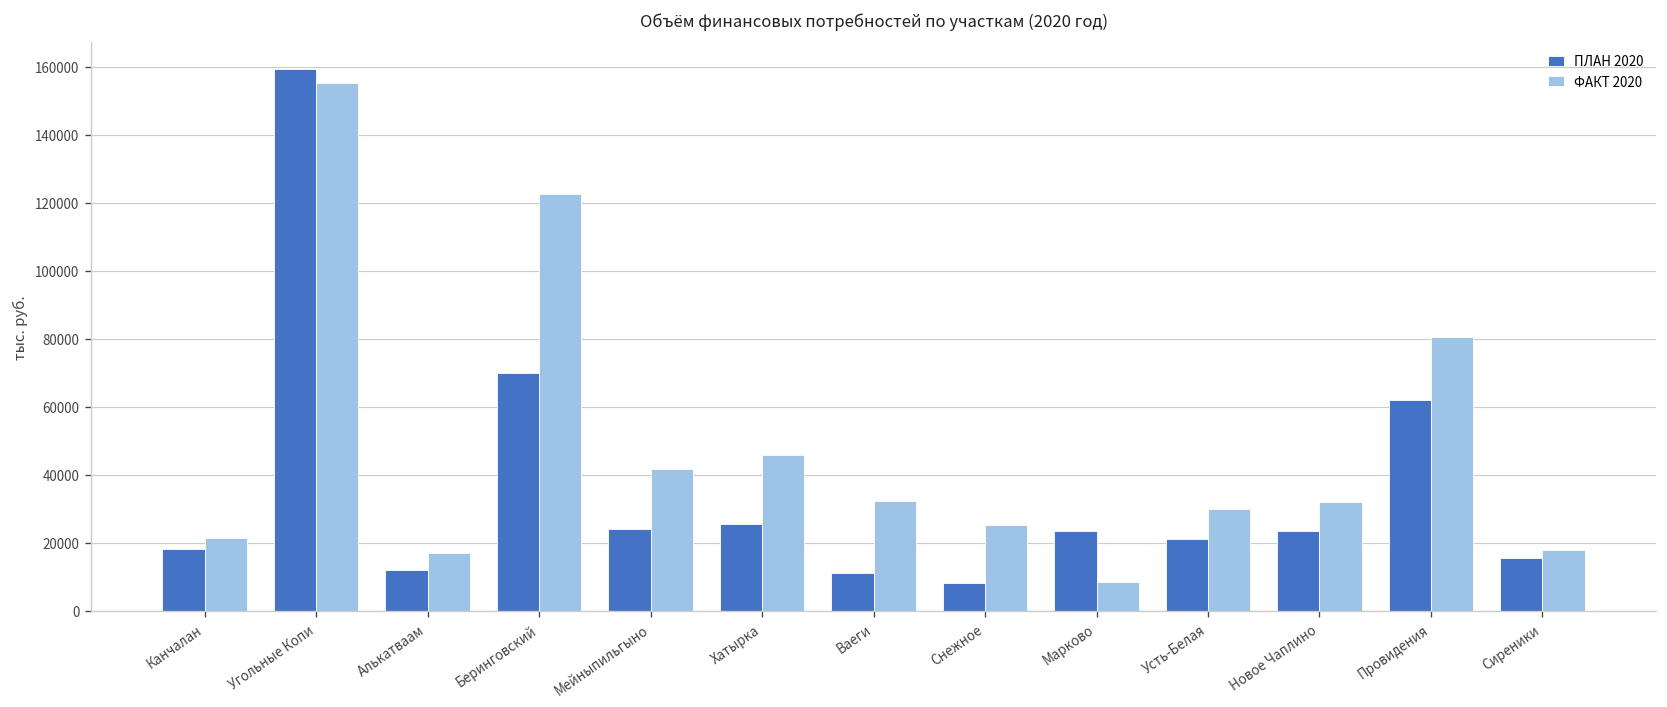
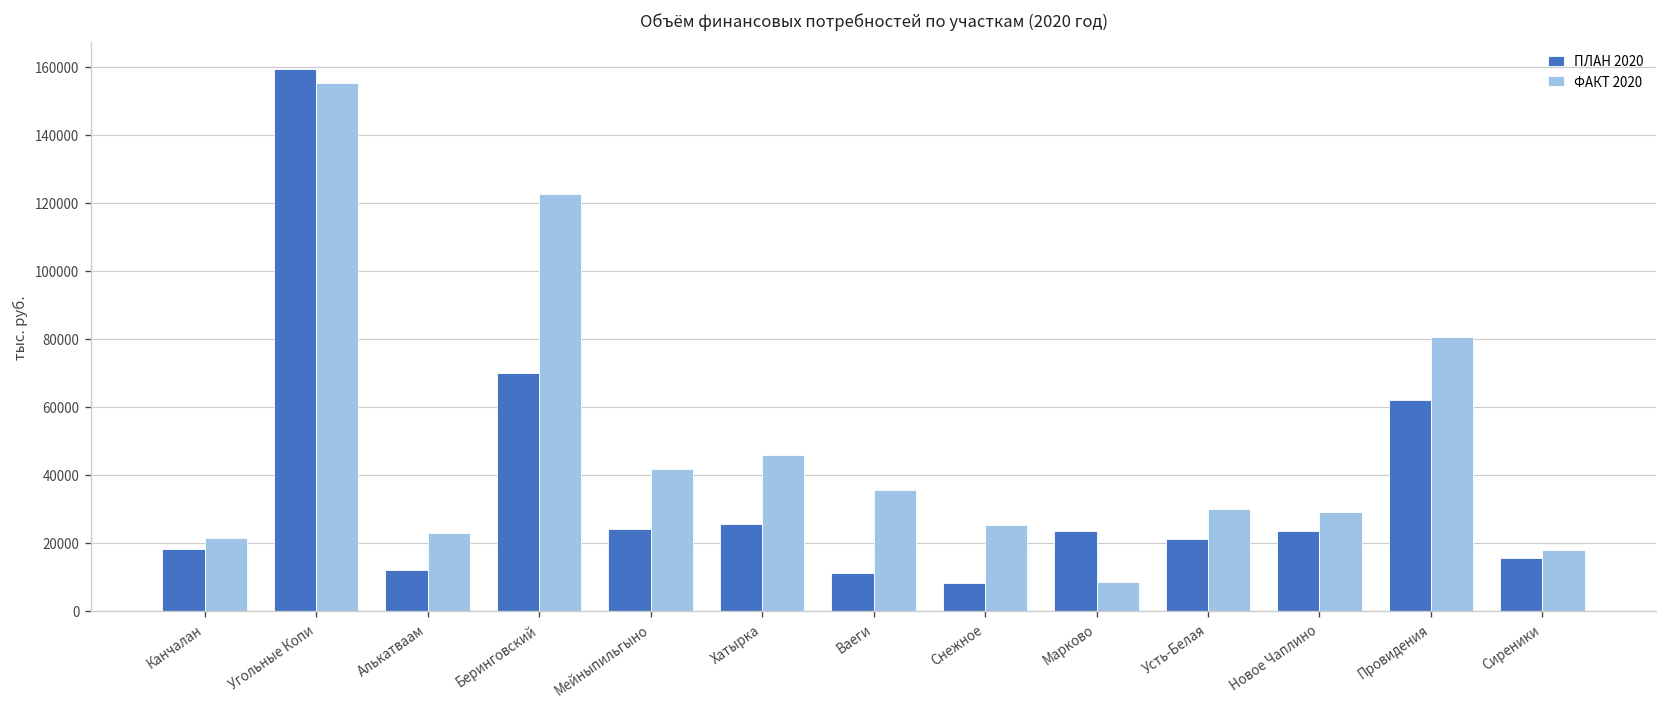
  {
    "ПЛАН 2020": {
      "Канчалан": 18000,
      "Угольные Копи": 159000,
      "Алькатваам": 12000,
      "Беринговский": 70000,
      "Мейныпильгыно": 24000,
      "Хатырка": 26000,
      "Ваеги": 11000,
      "Снежное": 8000,
      "Марково": 24000,
      "Усть-Белая": 21000,
      "Новое Чаплино": 23000,
      "Провидения": 62000,
      "Сиреники": 16000
    },
    "ФАКТ 2020": {
      "Канчалан": 21000,
      "Угольные Копи": 155000,
-     "Алькатваам": 17000,
+     "Алькатваам": 23000,
      "Беринговский": 123000,
      "Мейныпильгыно": 42000,
      "Хатырка": 46000,
-     "Ваеги": 32000,
+     "Ваеги": 36000,
      "Снежное": 25000,
      "Марково": 9000,
      "Усть-Белая": 30000,
-     "Новое Чаплино": 32000,
+     "Новое Чаплино": 29000,
      "Провидения": 81000,
      "Сиреники": 18000
    }
  }
